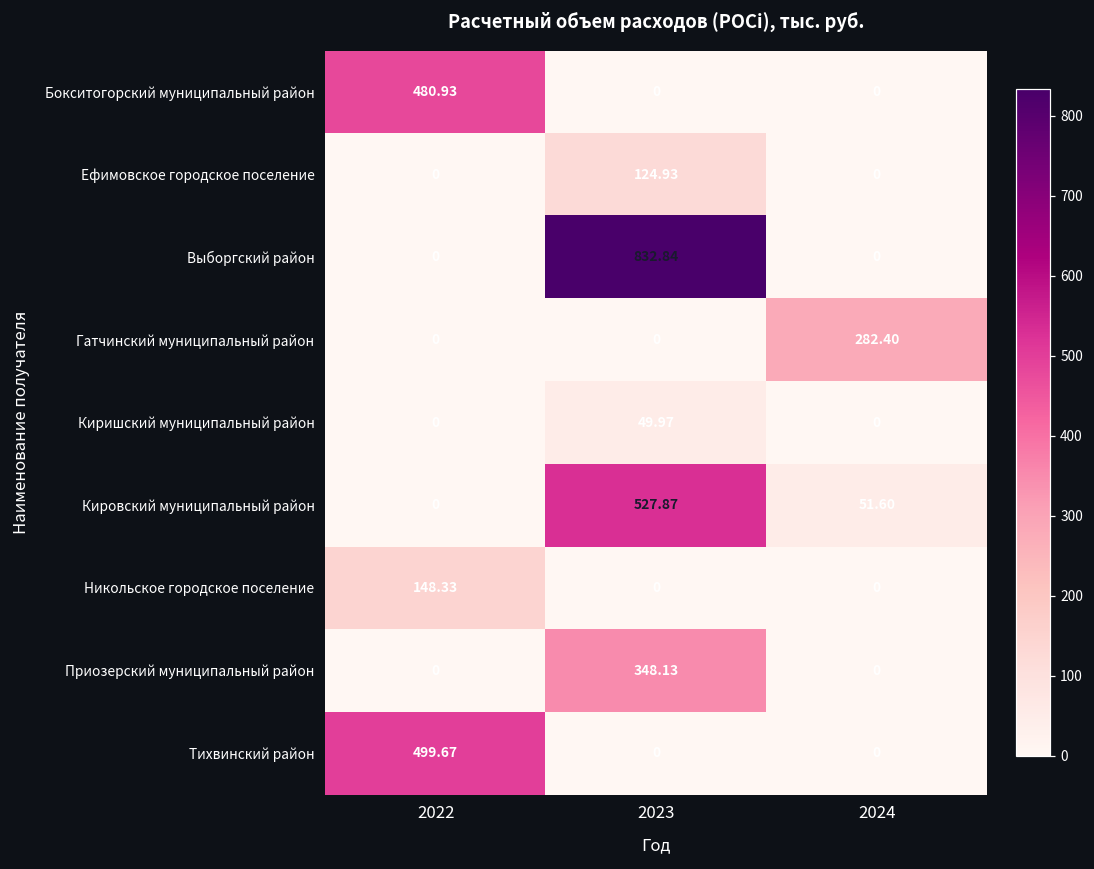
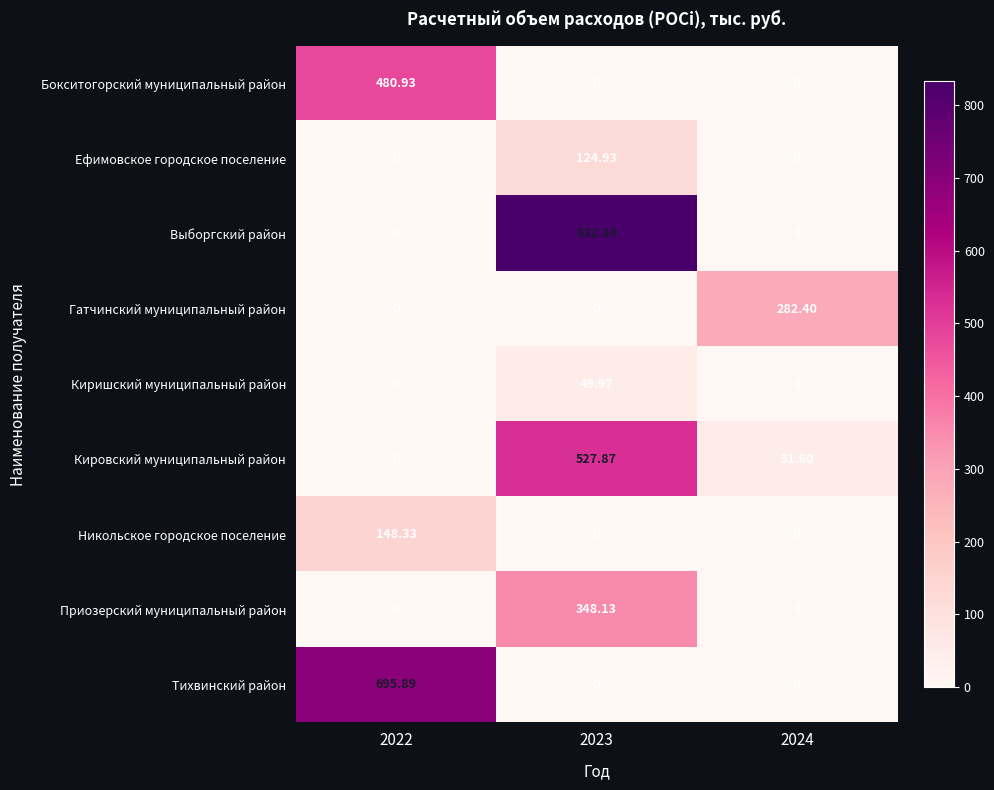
  {
    "Бокситогорский муниципальный район": {
      "2022": 480.93
    },
    "Выборгский район": {
      "2023": 832.84
    },
    "Гатчинский муниципальный район": {
      "2024": 282.40
    },
    "Кировский муниципальный район": {
      "2023": 527.87
    },
    "Приозерский муниципальный район": {
      "2023": 348.13
    },
    "Тихвинский район": {
-     "2022": 499.67
+     "2022": 695.89
    }
  }
